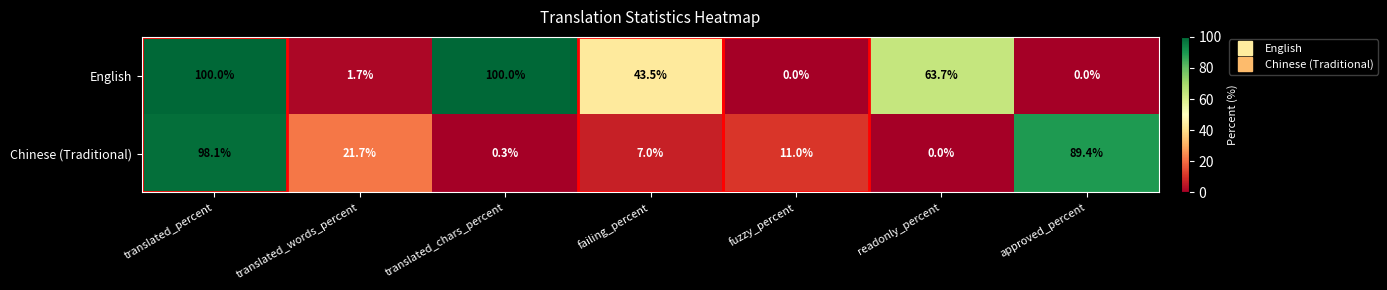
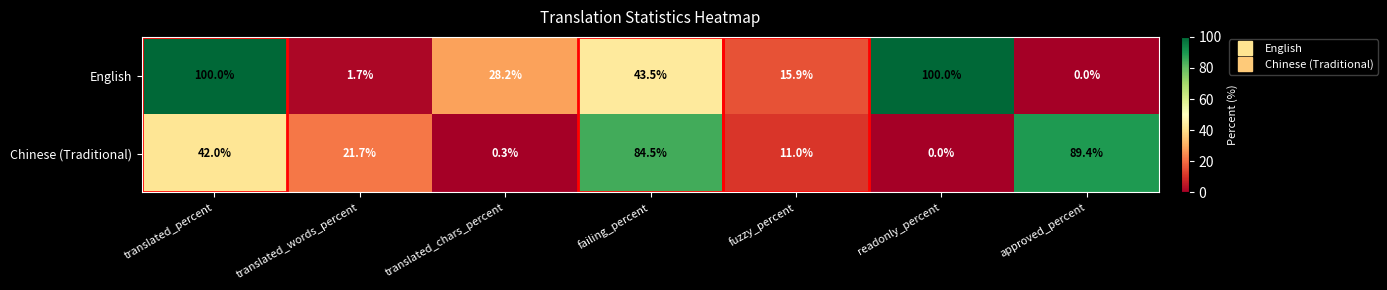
  {
    "English": {
      "translated_percent": "100.0%",
      "translated_words_percent": "1.7%",
-     "translated_chars_percent": "100.0%",
+     "translated_chars_percent": "28.2%",
      "failing_percent": "43.5%",
-     "fuzzy_percent": "0.0%",
-     "readonly_percent": "63.7%",
+     "fuzzy_percent": "15.9%",
+     "readonly_percent": "100.0%",
      "approved_percent": "0.0%"
    },
    "Chinese (Traditional)": {
-     "translated_percent": "98.1%",
+     "translated_percent": "42.0%",
      "translated_words_percent": "21.7%",
      "translated_chars_percent": "0.3%",
-     "failing_percent": "7.0%",
+     "failing_percent": "84.5%",
      "fuzzy_percent": "11.0%",
      "readonly_percent": "0.0%",
      "approved_percent": "89.4%"
    }
  }
